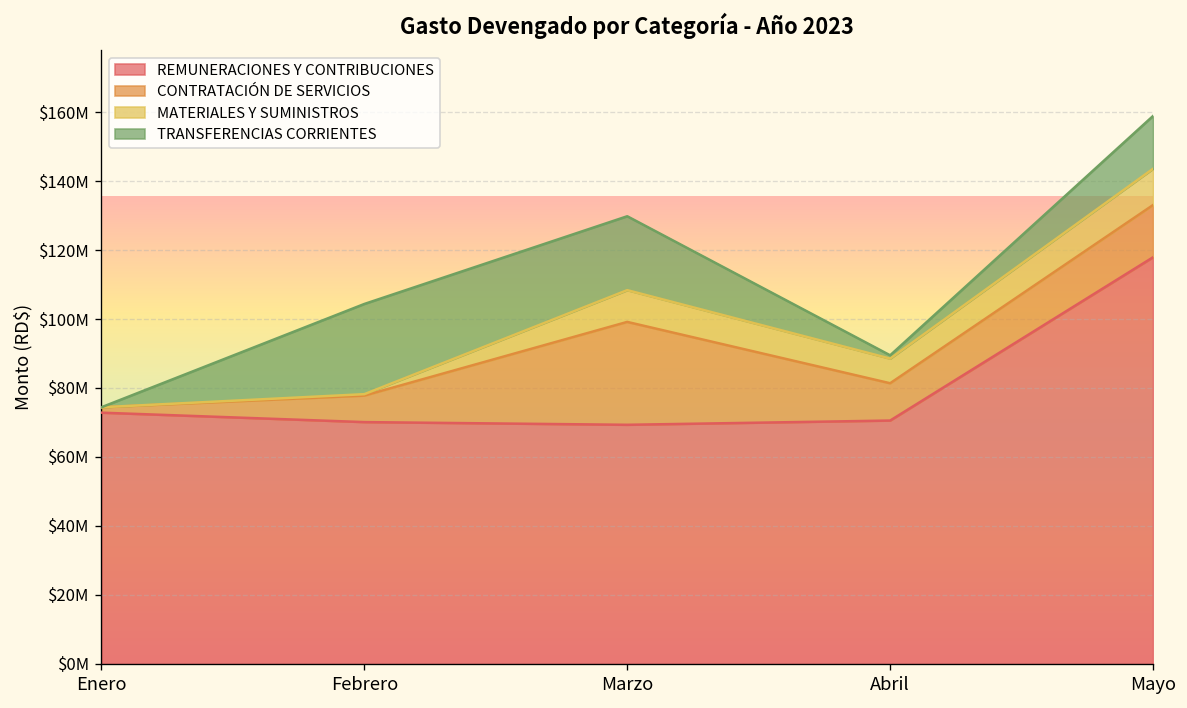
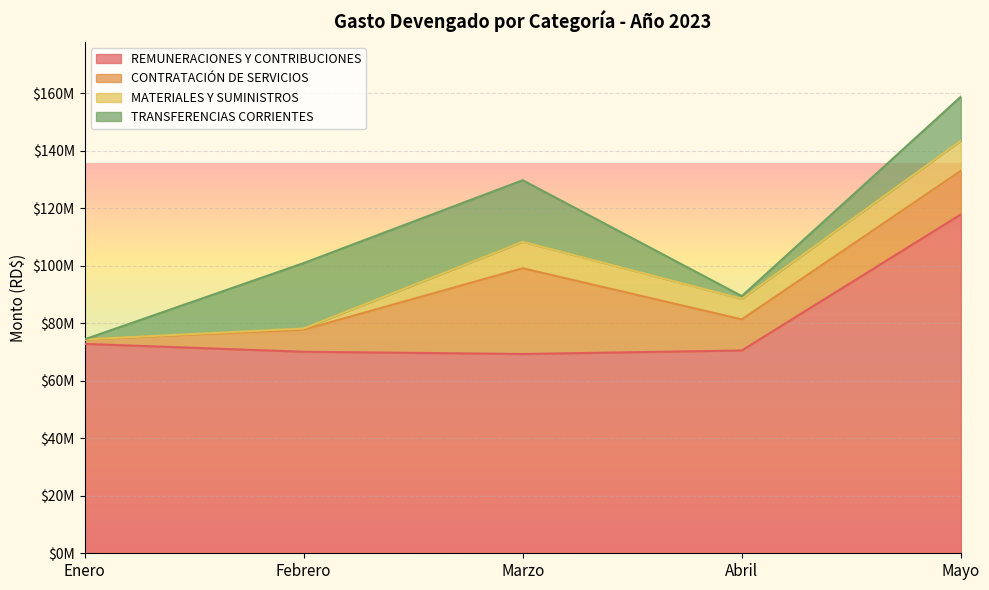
  {
    "TRANSFERENCIAS CORRIENTES": {
-     "Febrero": "$26000000",
+     "Febrero": "$23000000",
      "Marzo": "$21000000",
      "Abril": "$1000000",
      "Mayo": "$15000000"
    }
  }
